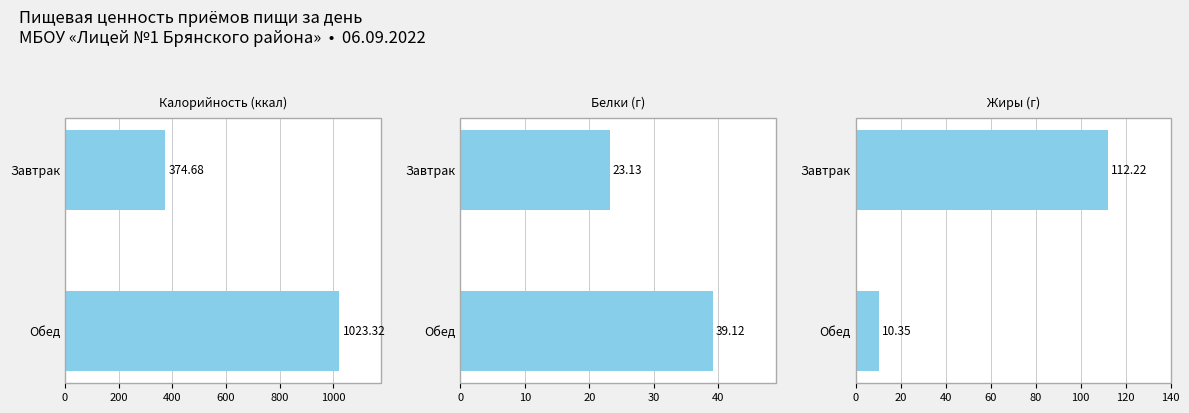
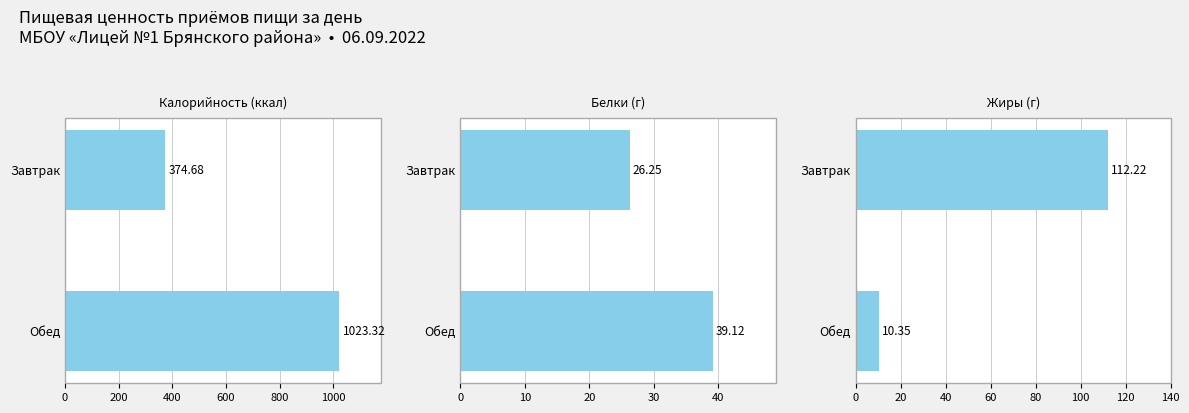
  {
    "Калорийность (ккал)": {
      "Завтрак": 374.68,
      "Обед": 1023.32
    },
    "Белки (г)": {
-     "Завтрак": 23.13,
+     "Завтрак": 26.25,
      "Обед": 39.12
    },
    "Жиры (г)": {
      "Завтрак": 112.22,
      "Обед": 10.35
    }
  }
